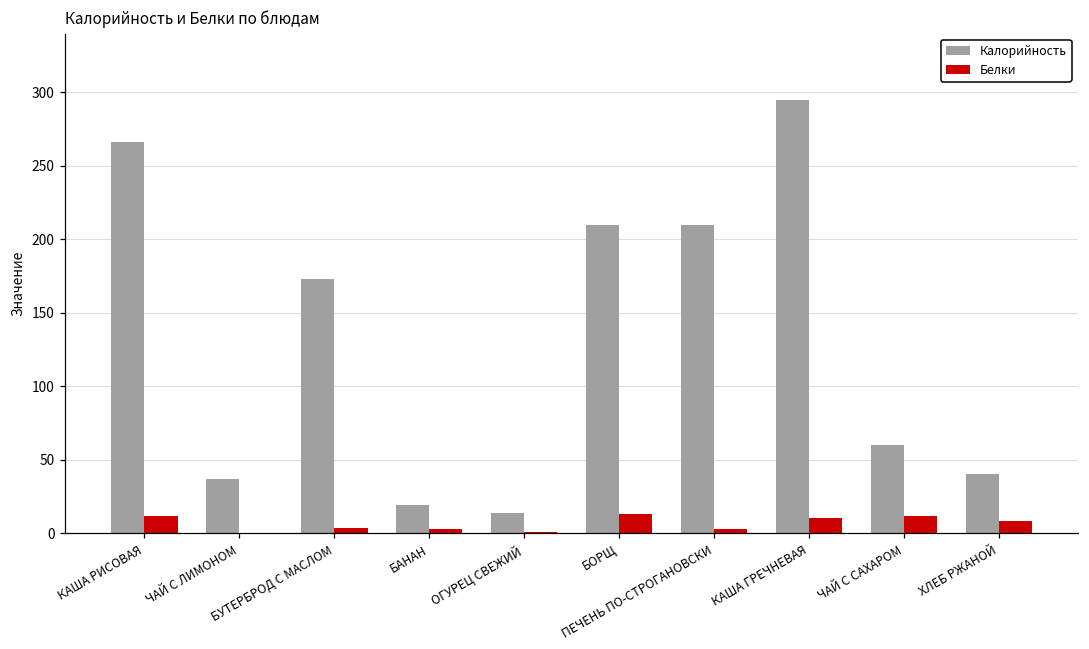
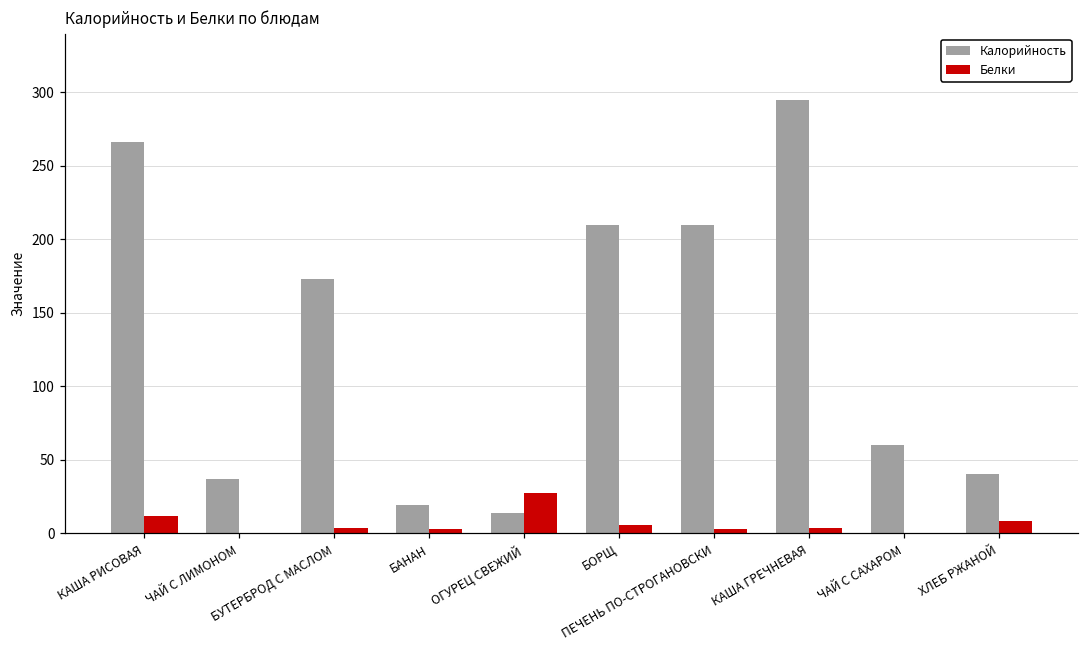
  {
    "Калорийность": {
      "КАША РИСОВАЯ": 266,
      "ЧАЙ С ЛИМОНОМ": 37,
      "БУТЕРБРОД С МАСЛОМ": 173,
      "БАНАН": 19,
      "ОГУРЕЦ СВЕЖИЙ": 14,
      "БОРЩ": 210,
      "ПЕЧЕНЬ ПО-СТРОГАНОВСКИ": 210,
      "КАША ГРЕЧНЕВАЯ": 295,
      "ЧАЙ С САХАРОМ": 60,
      "ХЛЕБ РЖАНОЙ": 40
    },
    "Белки": {
      "КАША РИСОВАЯ": 12,
      "БУТЕРБРОД С МАСЛОМ": 4,
      "БАНАН": 3,
-     "ОГУРЕЦ СВЕЖИЙ": 1,
-     "БОРЩ": 13,
+     "ОГУРЕЦ СВЕЖИЙ": 27,
+     "БОРЩ": 5,
      "ПЕЧЕНЬ ПО-СТРОГАНОВСКИ": 3,
-     "КАША ГРЕЧНЕВАЯ": 10,
-     "ЧАЙ С САХАРОМ": 11,
+     "КАША ГРЕЧНЕВАЯ": 4,
+     "ЧАЙ С САХАРОМ": 0,
      "ХЛЕБ РЖАНОЙ": 8
    }
  }
